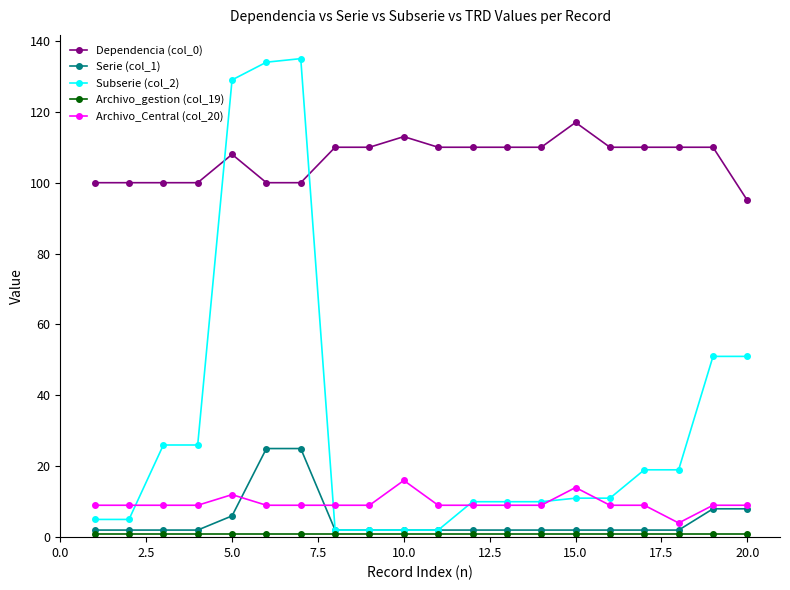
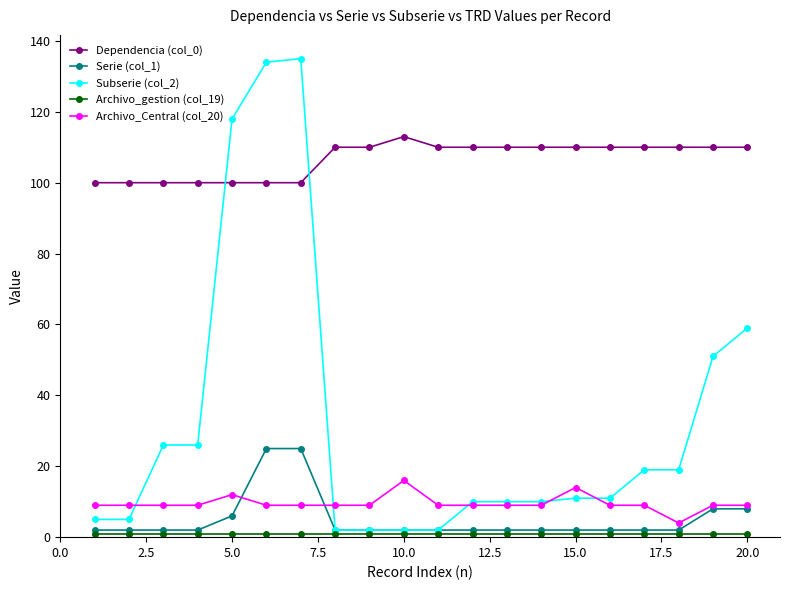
  {
    "Dependencia (col_0)": {
-     "5.0": 108,
+     "5.0": 100,
      "10.0": 113,
-     "15.0": 117,
-     "20.0": 95
+     "15.0": 110,
+     "20.0": 110
    },
    "Serie (col_1)": {
      "5.0": 6,
      "15.0": 2,
      "20.0": 8
    },
    "Subserie (col_2)": {
-     "5.0": 129,
+     "5.0": 118,
      "15.0": 11,
-     "20.0": 51
+     "20.0": 59
    },
    "Archivo_gestion (col_19)": {
      "5.0": 1,
      "10.0": 1,
      "15.0": 1,
      "20.0": 1
    },
    "Archivo_Central (col_20)": {
      "5.0": 12,
      "10.0": 16,
      "15.0": 14,
      "20.0": 9
    }
  }
